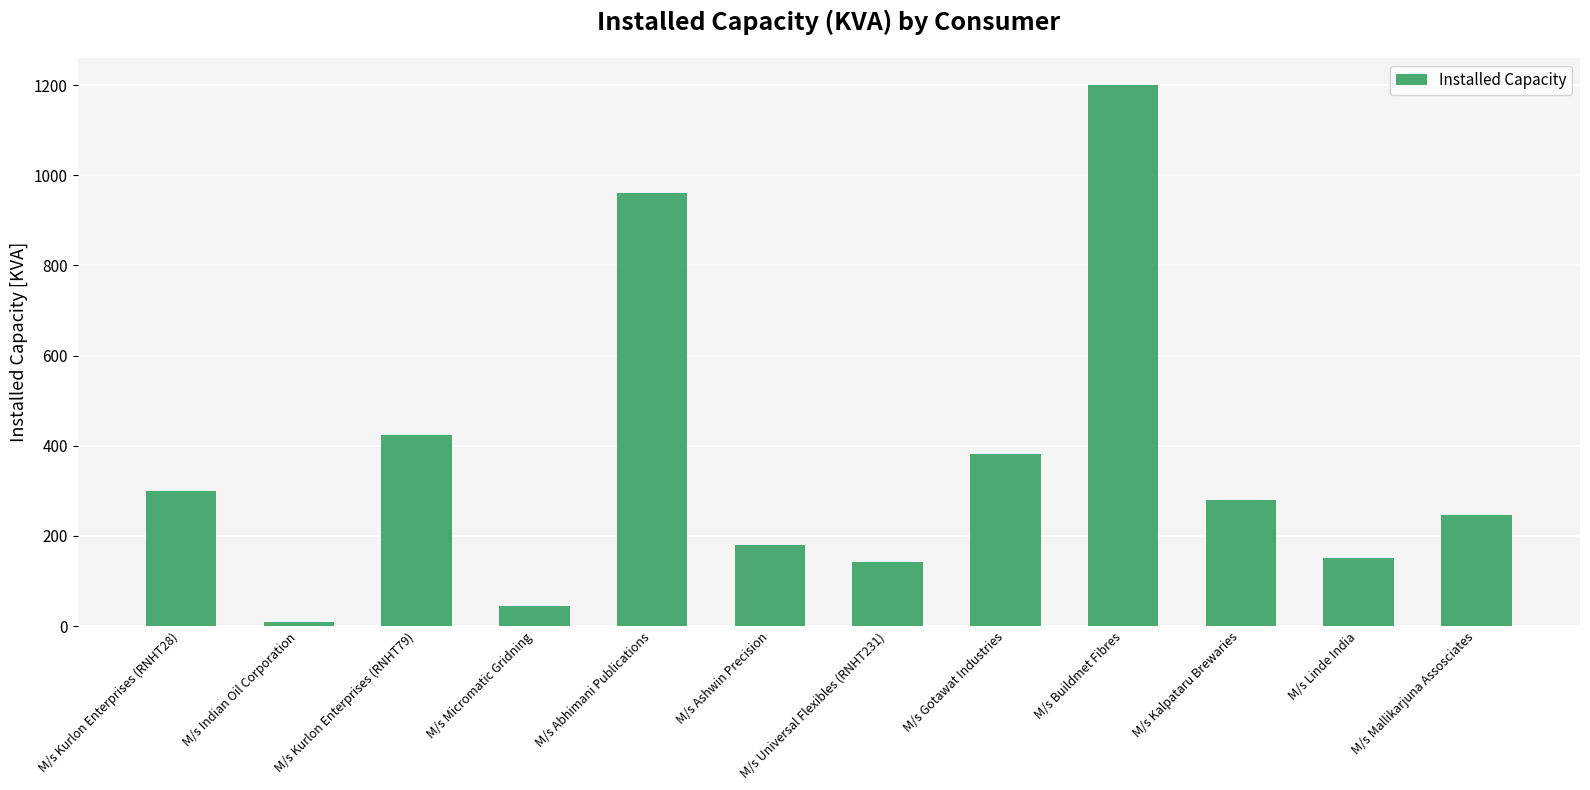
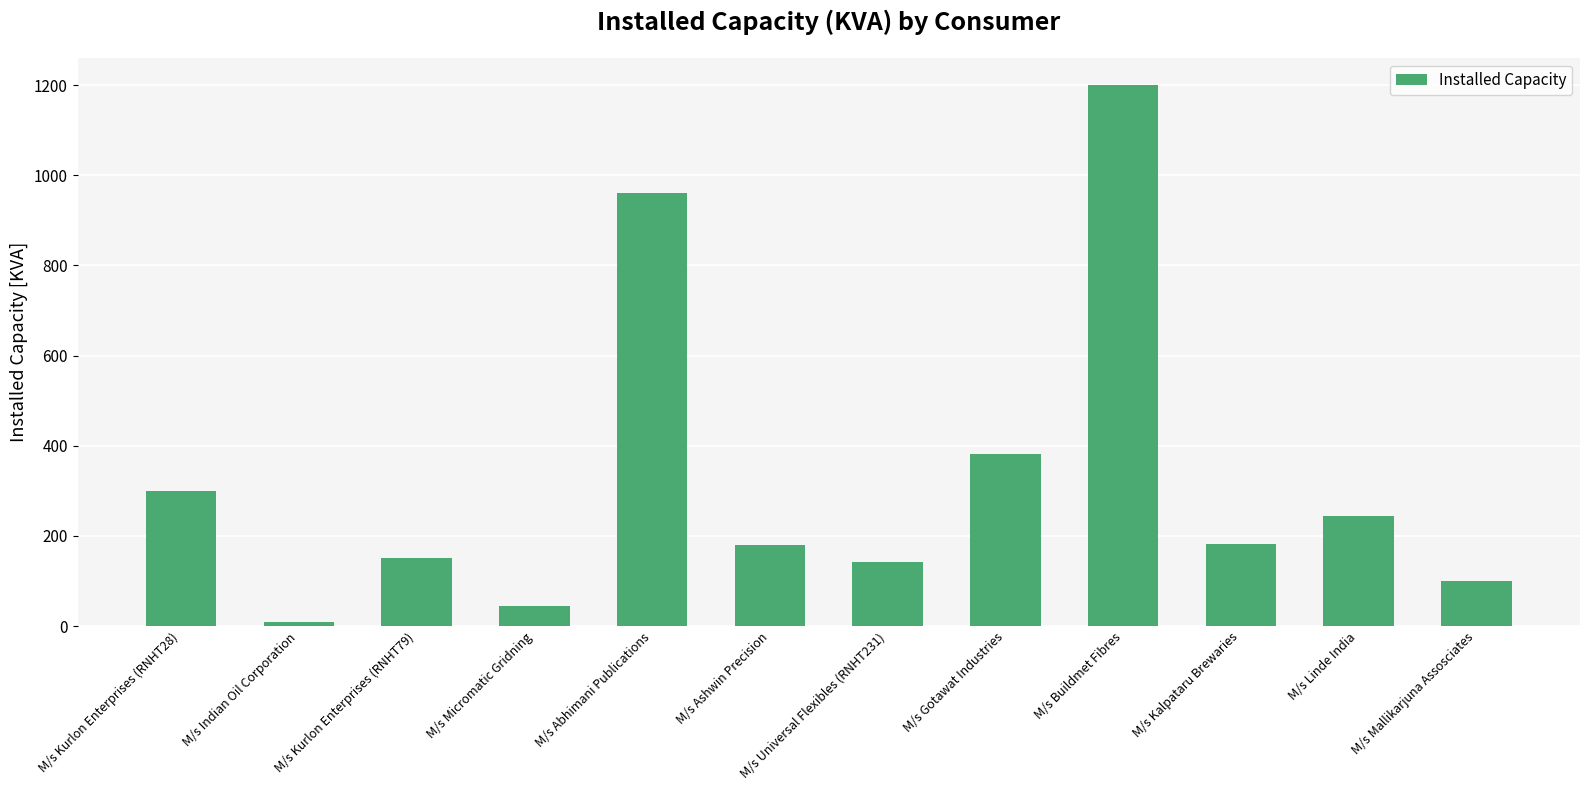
  {
    "M/s Kurlon Enterprises (RNHT28)": 300,
    "M/s Indian Oil Corporation": 10,
-   "M/s Kurlon Enterprises (RNHT79)": 420,
+   "M/s Kurlon Enterprises (RNHT79)": 150,
    "M/s Micromatic Gridning": 40,
    "M/s Abhimani Publications": 960,
    "M/s Ashwin Precision": 180,
    "M/s Universal Flexibles (RNHT231)": 140,
    "M/s Gotawat Industries": 380,
    "M/s Buildmet Fibres": 1200,
-   "M/s Kalpataru Brewaries": 280,
-   "M/s Linde India": 150,
-   "M/s Mallikarjuna Assosciates": 250
+   "M/s Kalpataru Brewaries": 180,
+   "M/s Linde India": 240,
+   "M/s Mallikarjuna Assosciates": 100
  }
